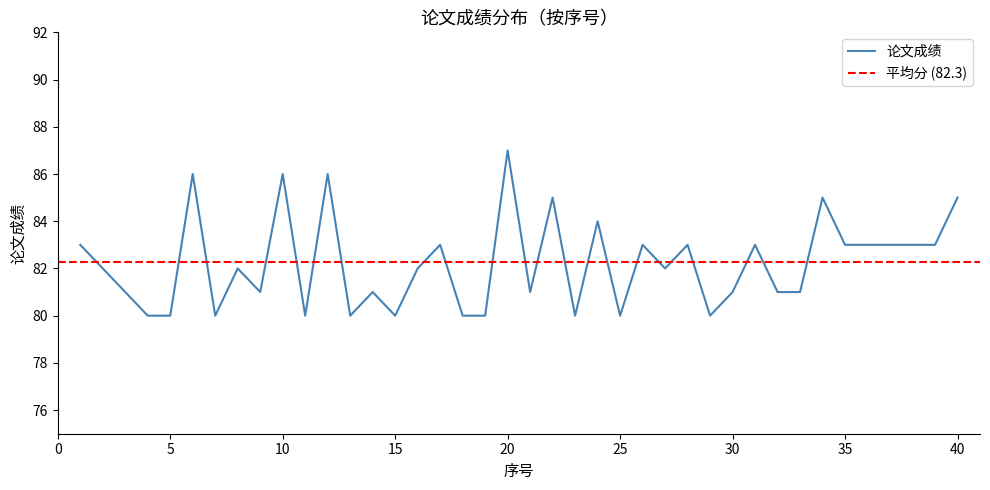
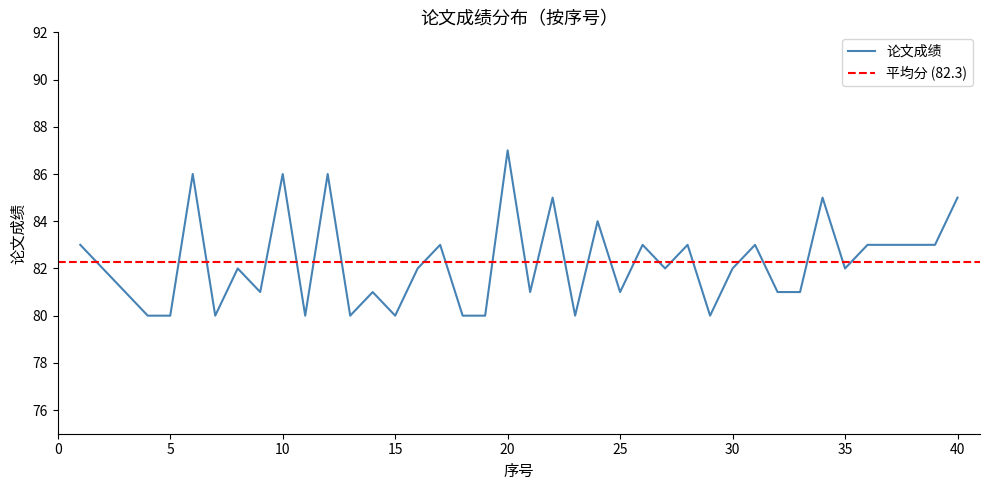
  {
    "5": 80,
    "10": 86,
    "15": 80,
    "20": 87,
-   "25": 80,
-   "30": 81,
-   "35": 83,
+   "25": 81,
+   "30": 82,
+   "35": 82,
    "40": 85
  }
